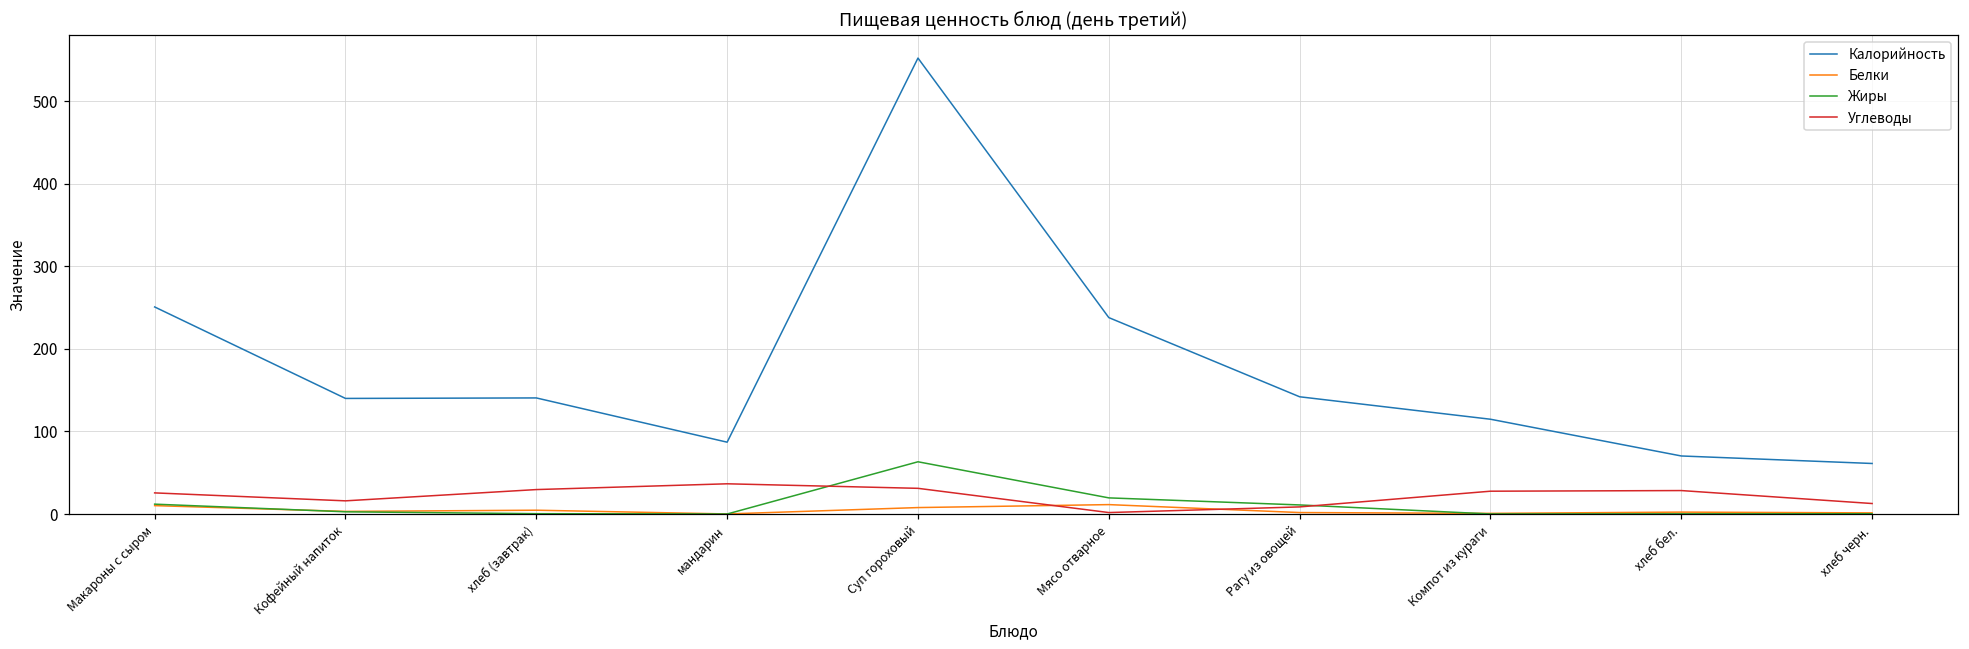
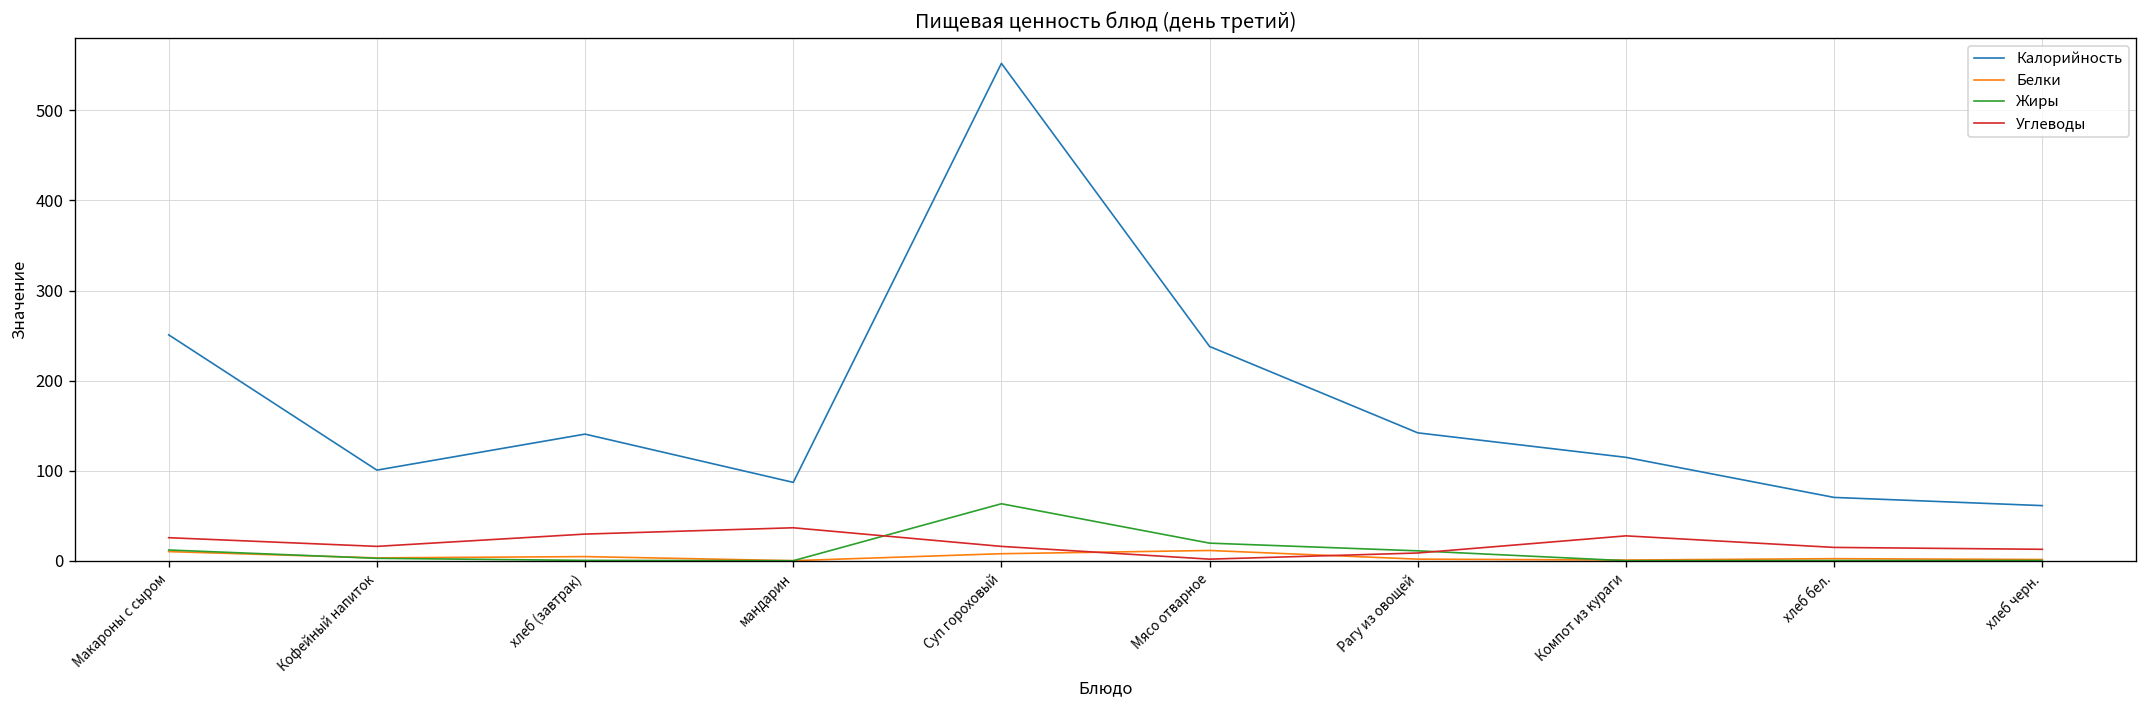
  {
    "Калорийность": {
      "Макароны с сыром": 250,
-     "Кофейный напиток": 140,
+     "Кофейный напиток": 100,
      "хлеб (завтрак)": 140,
      "мандарин": 90,
      "Суп гороховый": 550,
      "Мясо отварное": 240,
      "Рагу из овощей": 140,
      "Компот из кураги": 110,
      "хлеб бел.": 70,
      "хлеб черн.": 60
    },
    "Белки": {
      "хлеб (завтрак)": 0,
      "Суп гороховый": 10,
      "Мясо отварное": 10,
      "Рагу из овощей": 0
    },
    "Жиры": {
      "хлеб (завтрак)": 0,
      "Суп гороховый": 60,
      "Мясо отварное": 20
    },
    "Углеводы": {
      "Макароны с сыром": 30,
      "Кофейный напиток": 20,
      "хлеб (завтрак)": 30,
      "мандарин": 40,
-     "Суп гороховый": 30,
+     "Суп гороховый": 20,
      "Мясо отварное": 0,
      "Компот из кураги": 30,
-     "хлеб бел.": 30,
+     "хлеб бел.": 10,
      "хлеб черн.": 10
    }
  }
